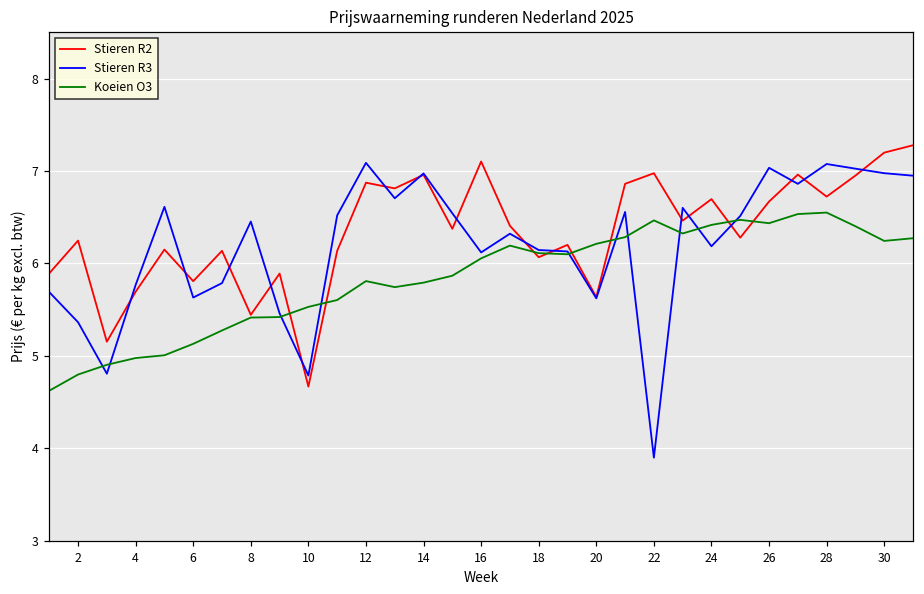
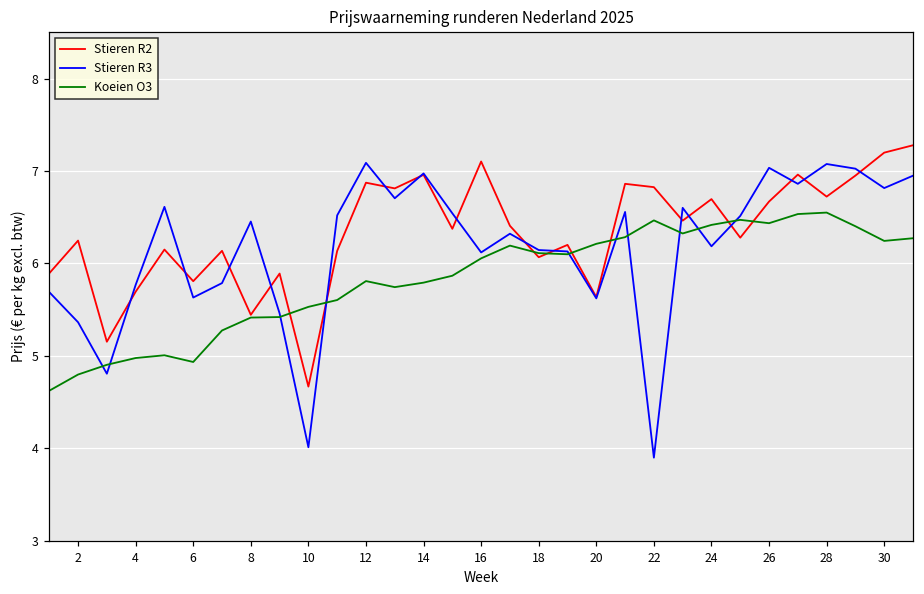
  {
    "Stieren R2": {
      "2": 6.2,
      "4": 5.7,
      "6": 5.8,
      "10": 4.7,
      "12": 6.9,
      "16": 7.1,
      "18": 6.1,
-     "22": 7.0,
+     "22": 6.8,
      "24": 6.7,
      "26": 6.7,
      "28": 6.7,
      "30": 7.2
    },
    "Stieren R3": {
      "2": 5.4,
      "4": 5.8,
      "6": 5.6,
      "8": 6.5,
-     "10": 4.8,
+     "10": 4.0,
      "12": 7.1,
      "16": 6.1,
      "18": 6.1,
      "22": 3.9,
      "24": 6.2,
      "26": 7.0,
      "28": 7.1,
-     "30": 7.0
+     "30": 6.8
    },
    "Koeien O3": {
      "2": 4.8,
      "4": 5.0,
-     "6": 5.1,
+     "6": 4.9,
      "10": 5.5,
      "12": 5.8,
      "14": 5.8,
      "16": 6.1,
      "18": 6.1,
      "20": 6.2,
      "22": 6.5,
      "24": 6.4,
      "26": 6.4,
      "28": 6.6,
      "30": 6.2
    }
  }
